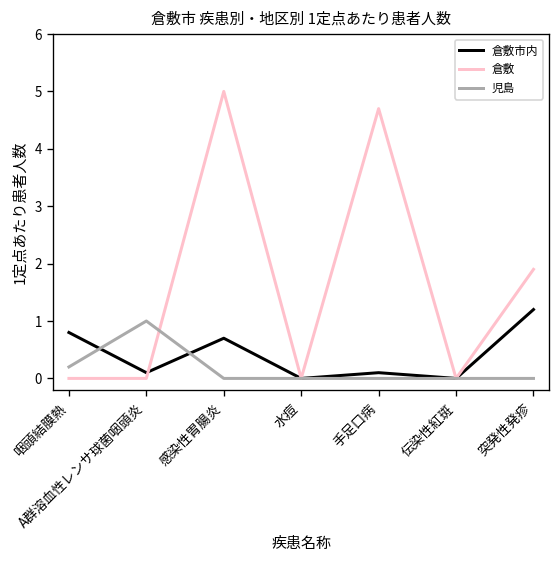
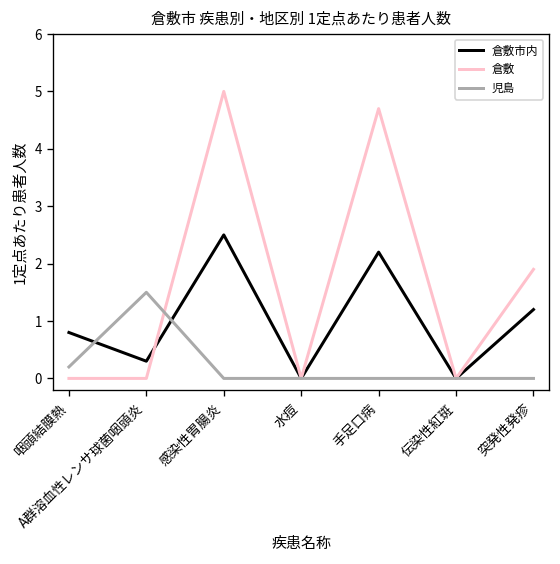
  {
    "倉敷市内": {
      "咽頭結膜熱": 0.8,
-     "A群溶血性レンサ球菌咽頭炎": 0.1,
-     "感染性胃腸炎": 0.7,
-     "手足口病": 0.1,
+     "A群溶血性レンサ球菌咽頭炎": 0.3,
+     "感染性胃腸炎": 2.5,
+     "手足口病": 2.2,
      "突発性発疹": 1.2
    },
    "倉敷": {
      "咽頭結膜熱": 0.0,
      "A群溶血性レンサ球菌咽頭炎": 0.0,
      "感染性胃腸炎": 5.0,
      "手足口病": 4.7,
      "突発性発疹": 1.9
    },
    "児島": {
      "咽頭結膜熱": 0.2,
-     "A群溶血性レンサ球菌咽頭炎": 1.0,
+     "A群溶血性レンサ球菌咽頭炎": 1.5,
      "感染性胃腸炎": 0.0,
      "手足口病": 0.0,
      "突発性発疹": 0.0
    }
  }
